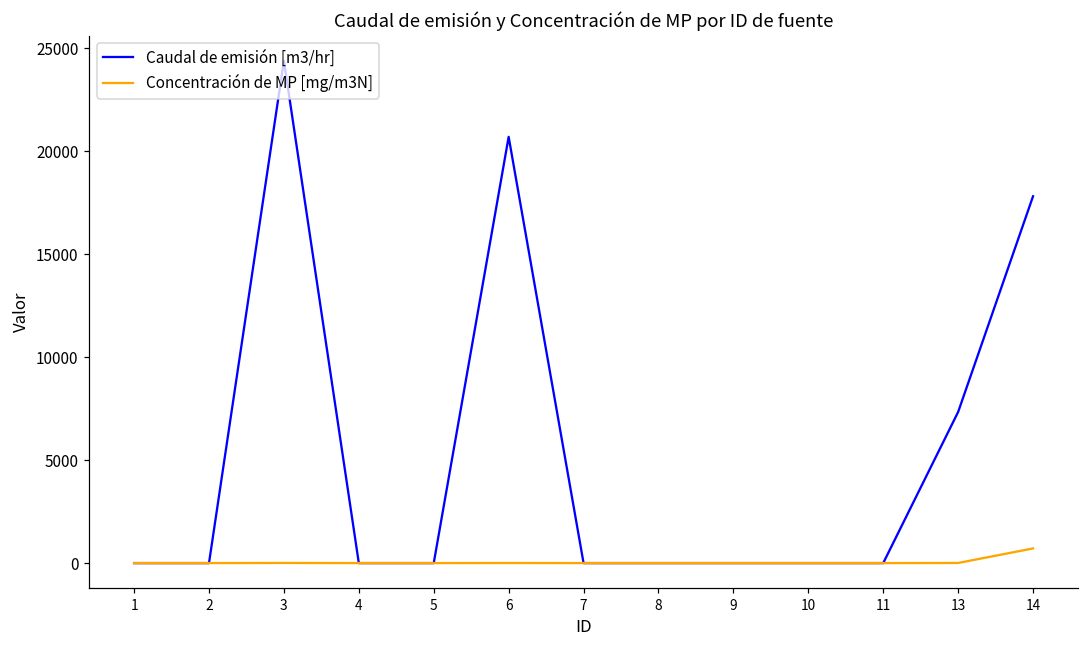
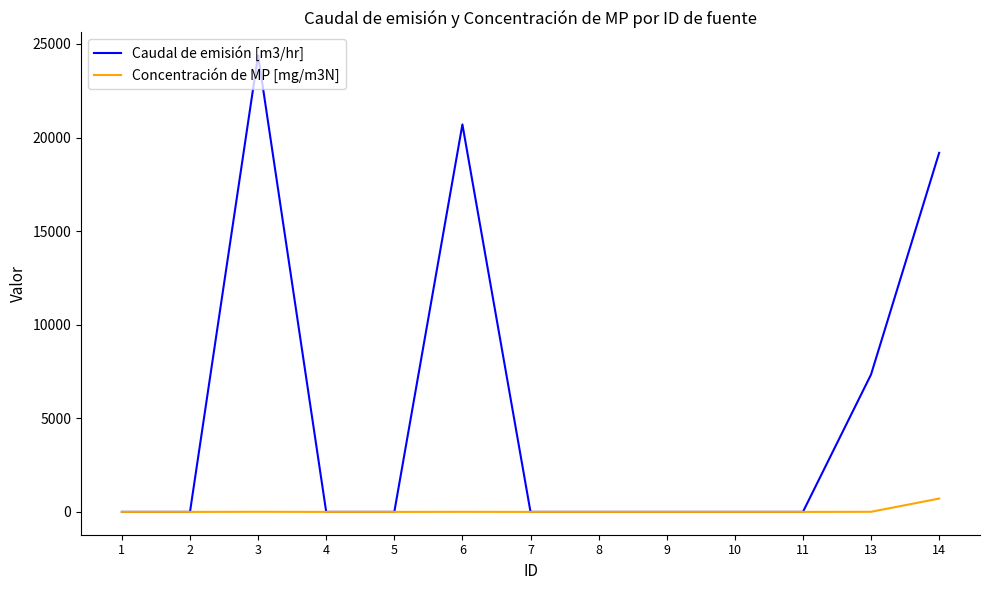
  {
    "Caudal de emisión [m3/hr]": {
      "6": 20700,
      "13": 7300,
-     "14": 17800
+     "14": 19200
    },
    "Concentración de MP [mg/m3N]": {
      "3": 0,
      "6": 0,
      "13": 0,
      "14": 700
    }
  }
